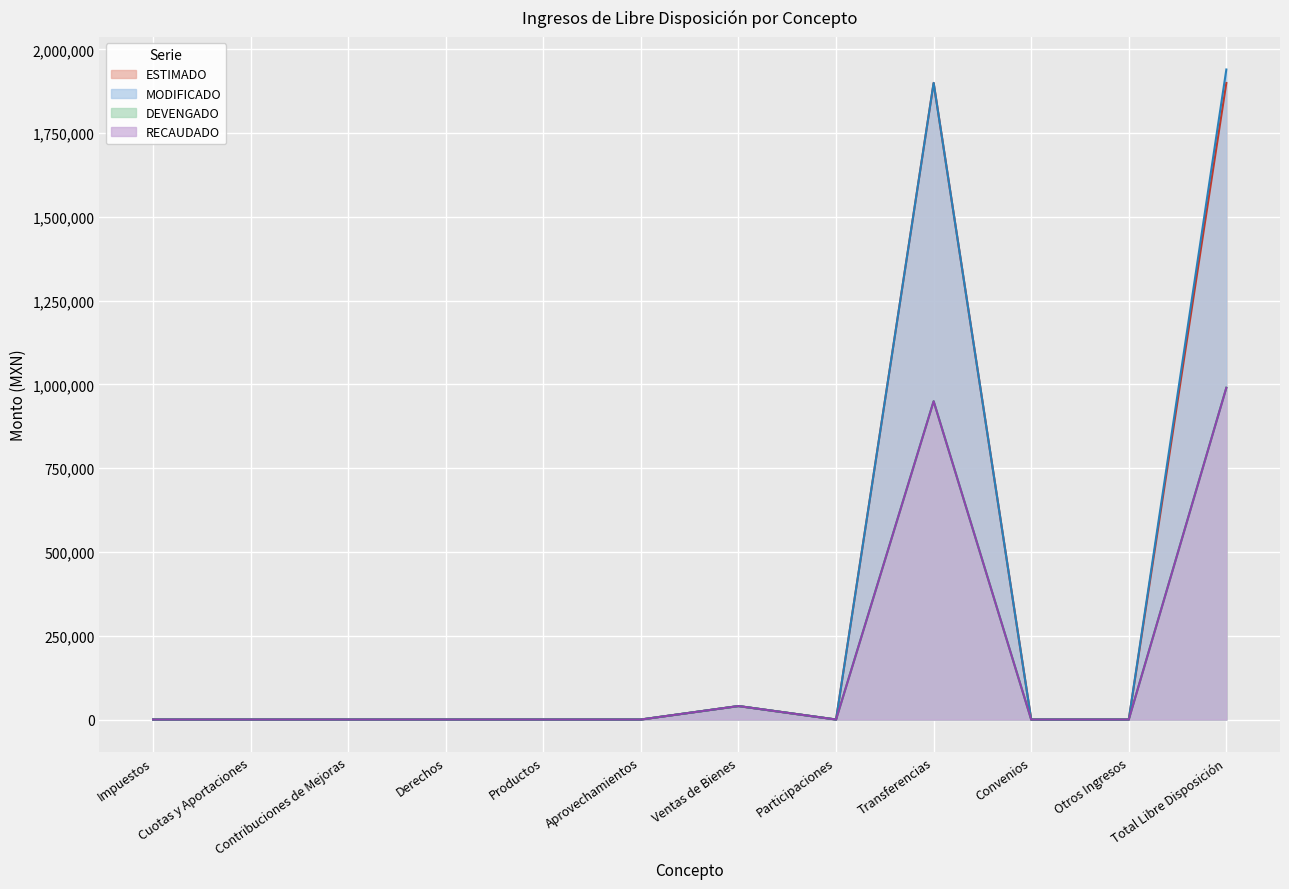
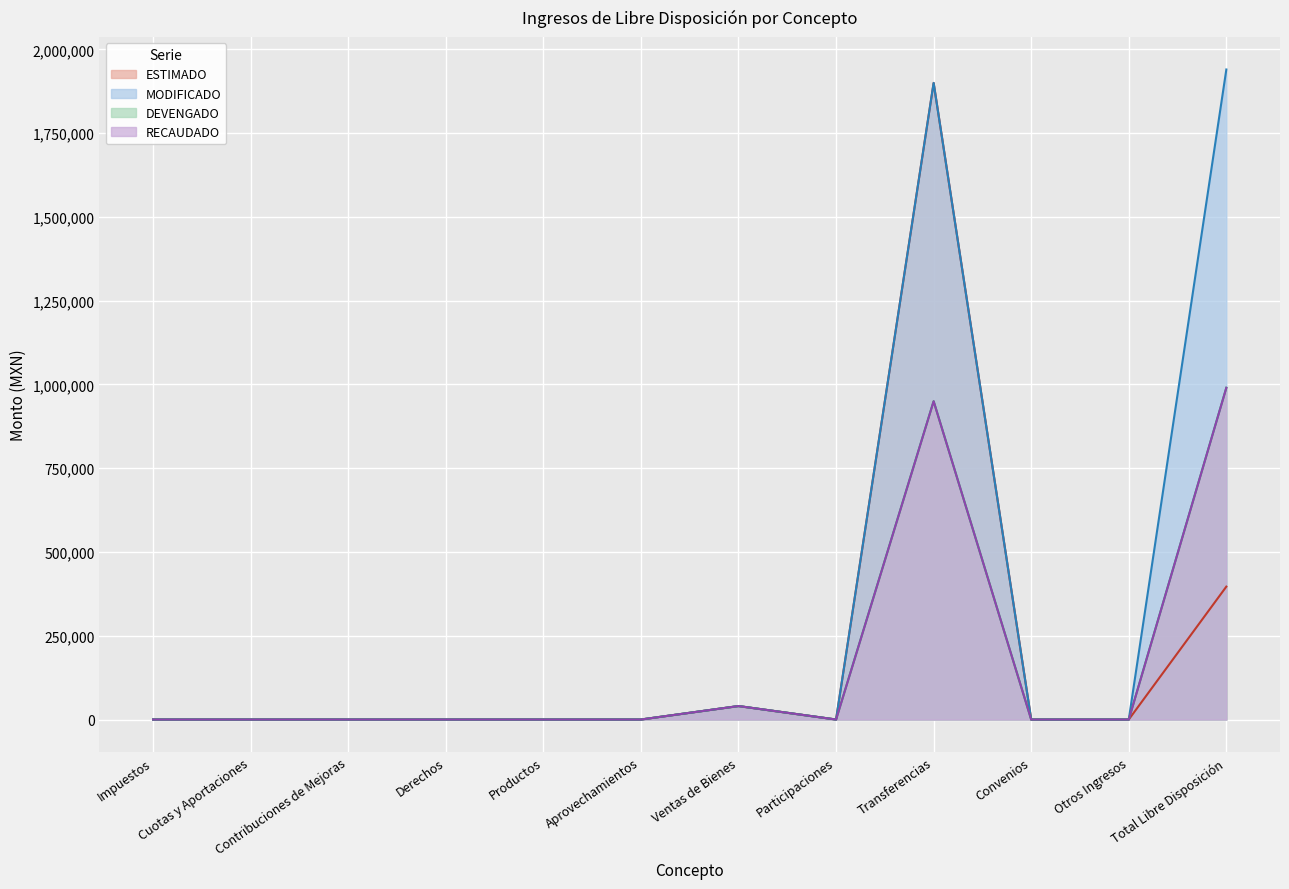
  {
    "ESTIMADO": {
-     "Total Libre Disposición": "1,900,000"
+     "Total Libre Disposición": "400,000"
    }
  }
